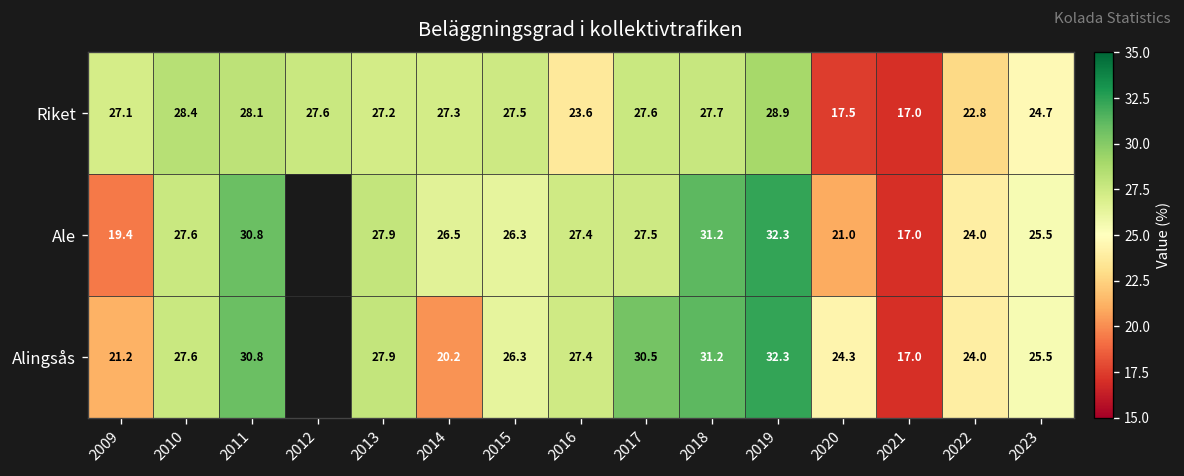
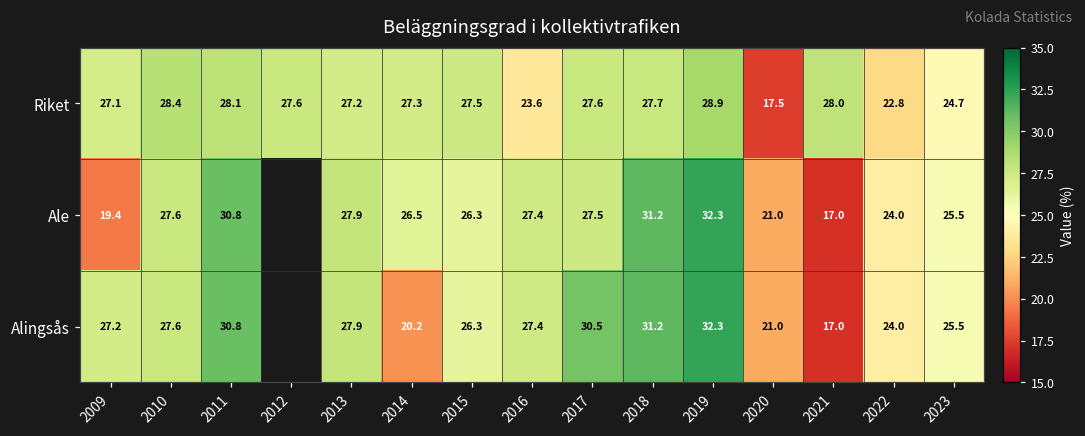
  {
    "Riket": {
      "2009": 27.1,
      "2010": 28.4,
      "2011": 28.1,
      "2012": 27.6,
      "2013": 27.2,
      "2014": 27.3,
      "2015": 27.5,
      "2016": 23.6,
      "2017": 27.6,
      "2018": 27.7,
      "2019": 28.9,
      "2020": 17.5,
-     "2021": 17.0,
+     "2021": 28.0,
      "2022": 22.8,
      "2023": 24.7
    },
    "Ale": {
      "2009": 19.4,
      "2010": 27.6,
      "2011": 30.8,
      "2013": 27.9,
      "2014": 26.5,
      "2015": 26.3,
      "2016": 27.4,
      "2017": 27.5,
      "2018": 31.2,
      "2019": 32.3,
      "2020": 21.0,
      "2021": 17.0,
      "2022": 24.0,
      "2023": 25.5
    },
    "Alingsås": {
-     "2009": 21.2,
+     "2009": 27.2,
      "2010": 27.6,
      "2011": 30.8,
      "2013": 27.9,
      "2014": 20.2,
      "2015": 26.3,
      "2016": 27.4,
      "2017": 30.5,
      "2018": 31.2,
      "2019": 32.3,
-     "2020": 24.3,
+     "2020": 21.0,
      "2021": 17.0,
      "2022": 24.0,
      "2023": 25.5
    }
  }
